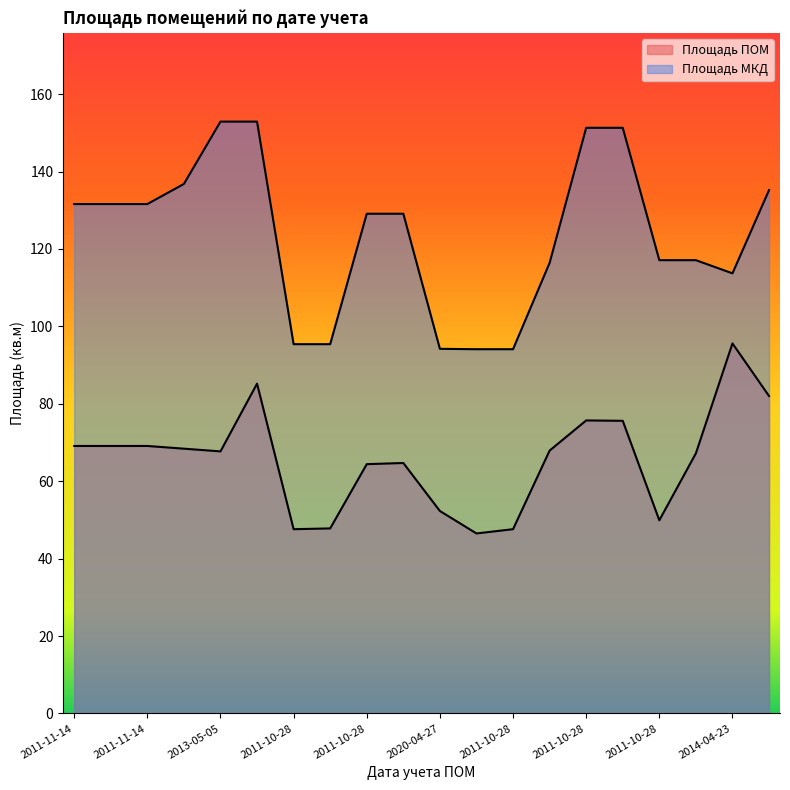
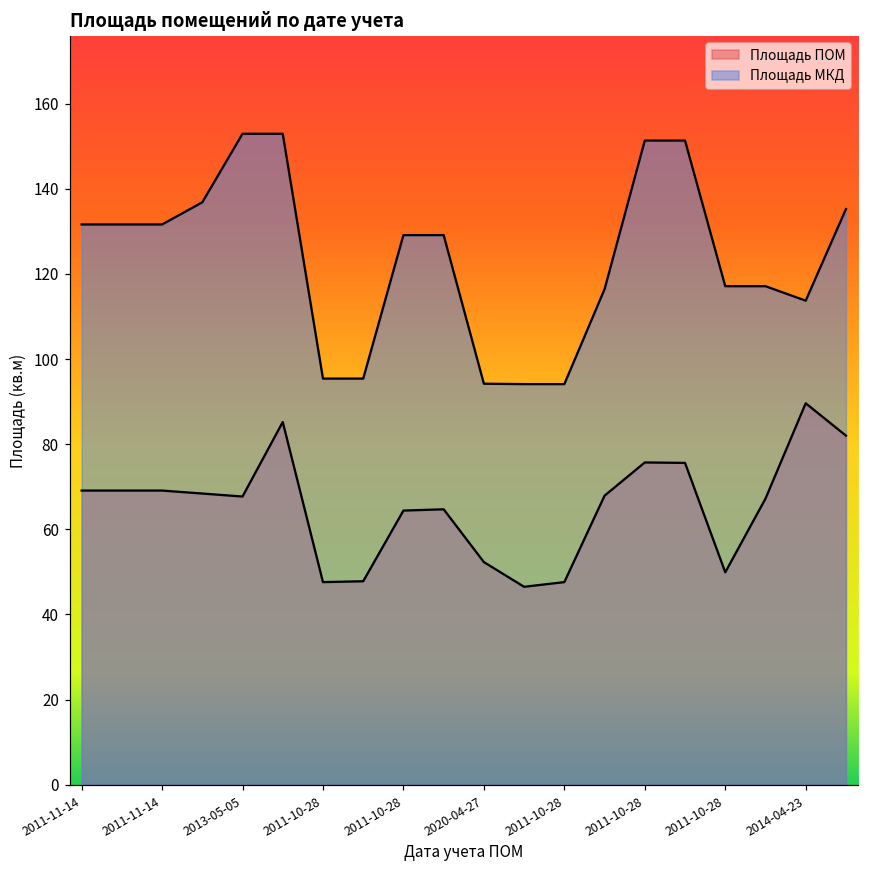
  {
    "Площадь ПОМ": {
      "2013-05-05": 68,
      "2020-04-27": 52,
-     "2014-04-23": 96
+     "2014-04-23": 90
    },
    "Площадь МКД": {
      "2013-05-05": 153,
      "2020-04-27": 94,
      "2014-04-23": 114
    }
  }
